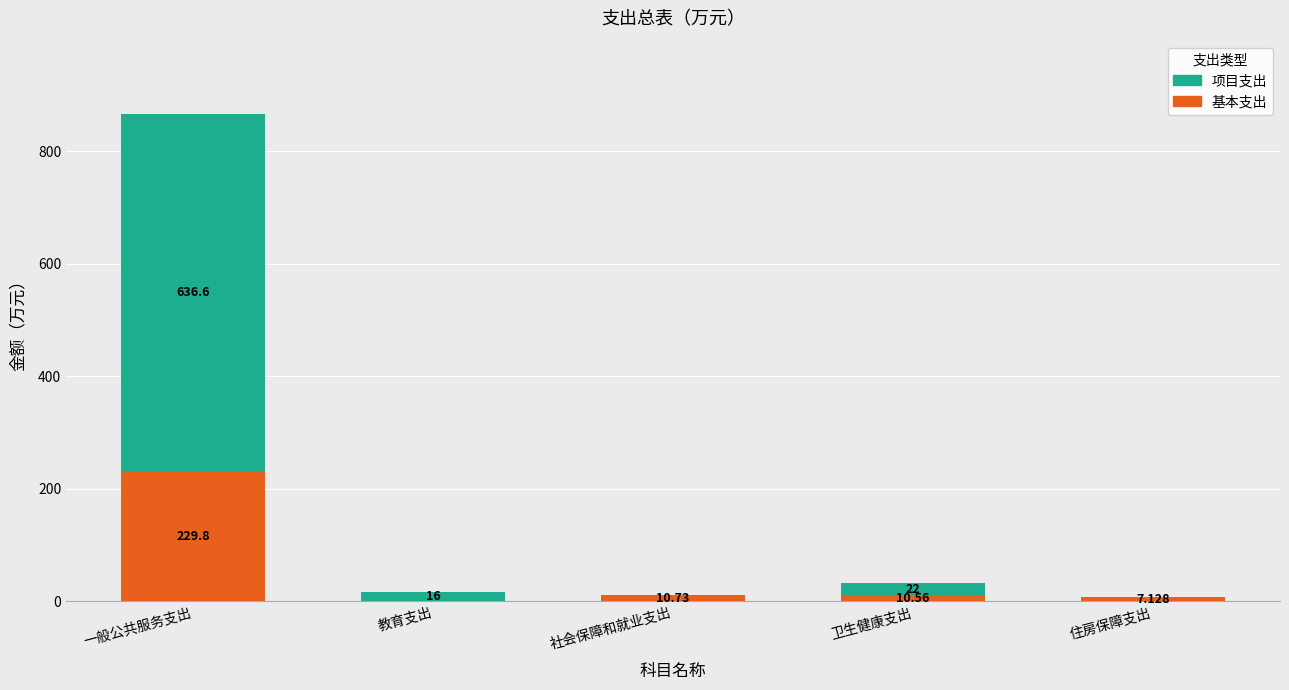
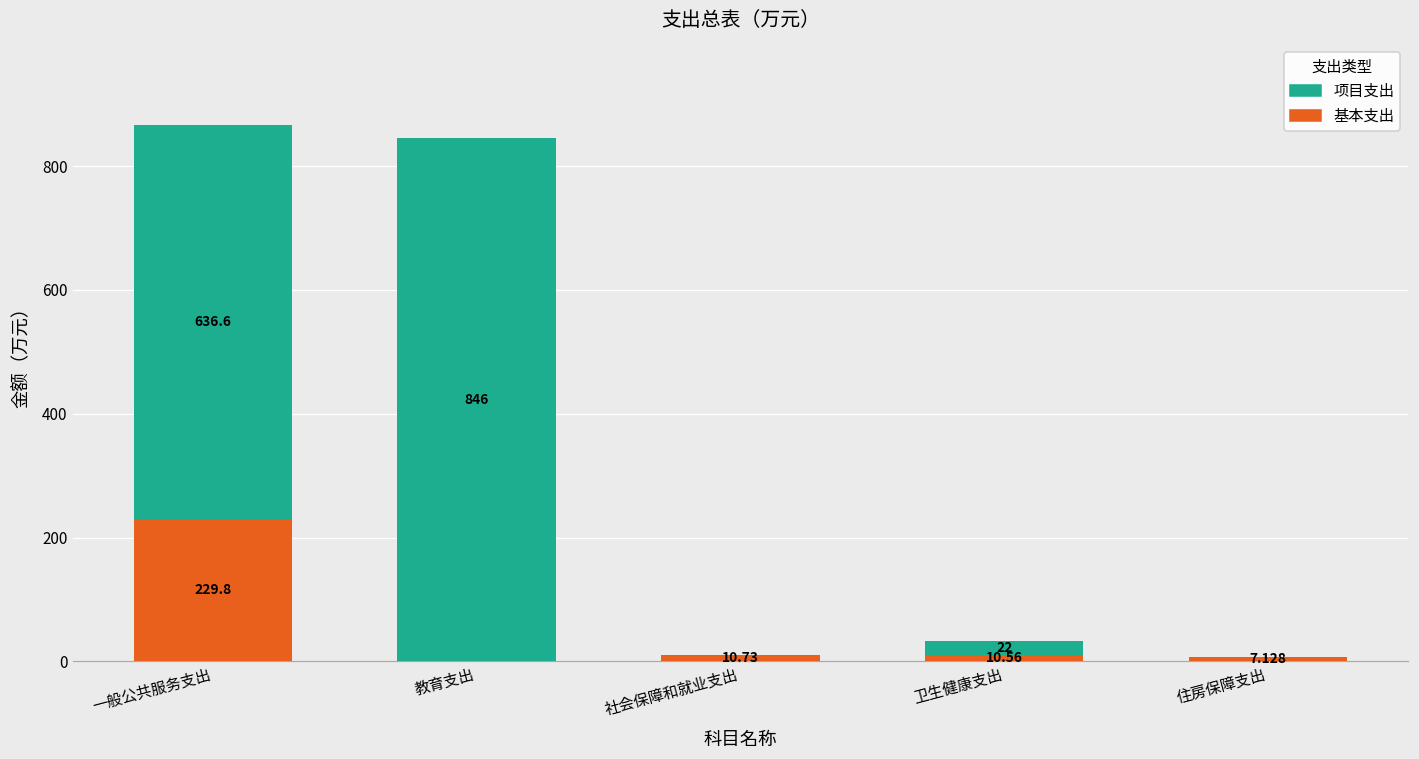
  {
    "基本支出": {
      "一般公共服务支出": 229.8,
      "社会保障和就业支出": 10.73,
      "卫生健康支出": 10.56,
      "住房保障支出": 7.128
    },
    "项目支出": {
      "一般公共服务支出": 636.6,
-     "教育支出": 16
+     "教育支出": 846
    }
  }
